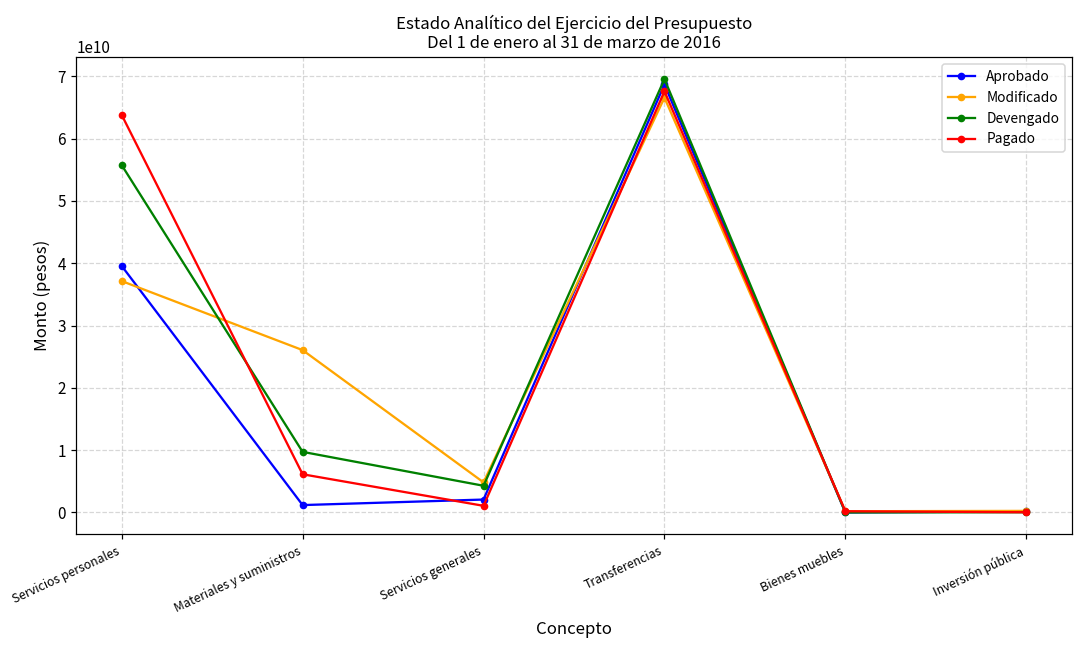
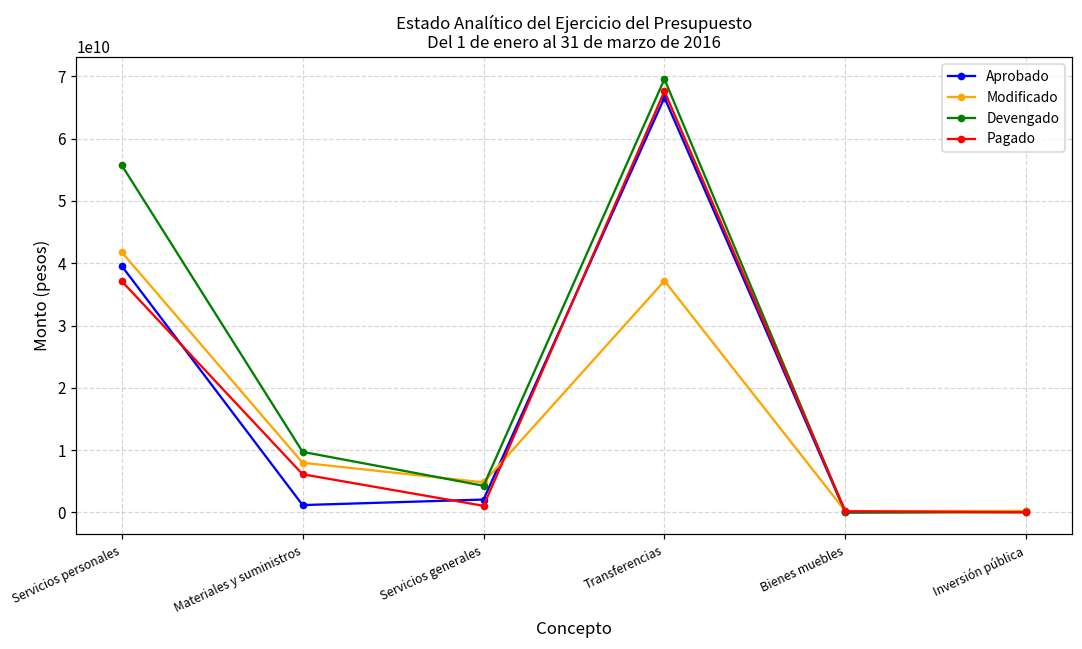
  {
    "Aprobado": {
      "Servicios personales": 40000000000,
      "Materiales y suministros": 1000000000,
      "Servicios generales": 2000000000,
-     "Transferencias": 69000000000
+     "Transferencias": 67000000000
    },
    "Modificado": {
-     "Servicios personales": 37000000000,
-     "Materiales y suministros": 26000000000,
+     "Servicios personales": 42000000000,
+     "Materiales y suministros": 8000000000,
      "Servicios generales": 5000000000,
-     "Transferencias": 67000000000
+     "Transferencias": 37000000000
    },
    "Devengado": {
      "Servicios personales": 56000000000,
      "Materiales y suministros": 10000000000,
      "Servicios generales": 4000000000,
      "Transferencias": 70000000000
    },
    "Pagado": {
-     "Servicios personales": 64000000000,
+     "Servicios personales": 37000000000,
      "Materiales y suministros": 6000000000,
      "Servicios generales": 1000000000,
      "Transferencias": 68000000000
    }
  }
